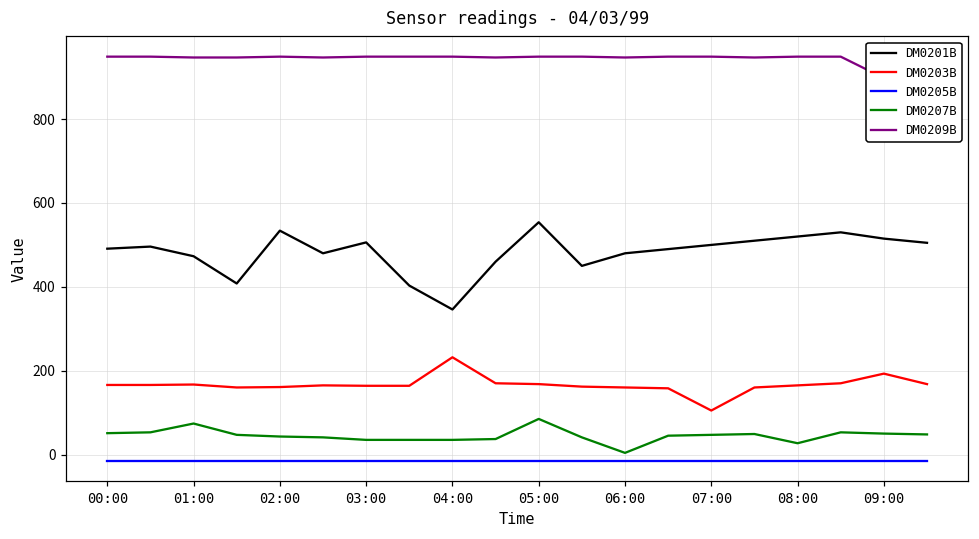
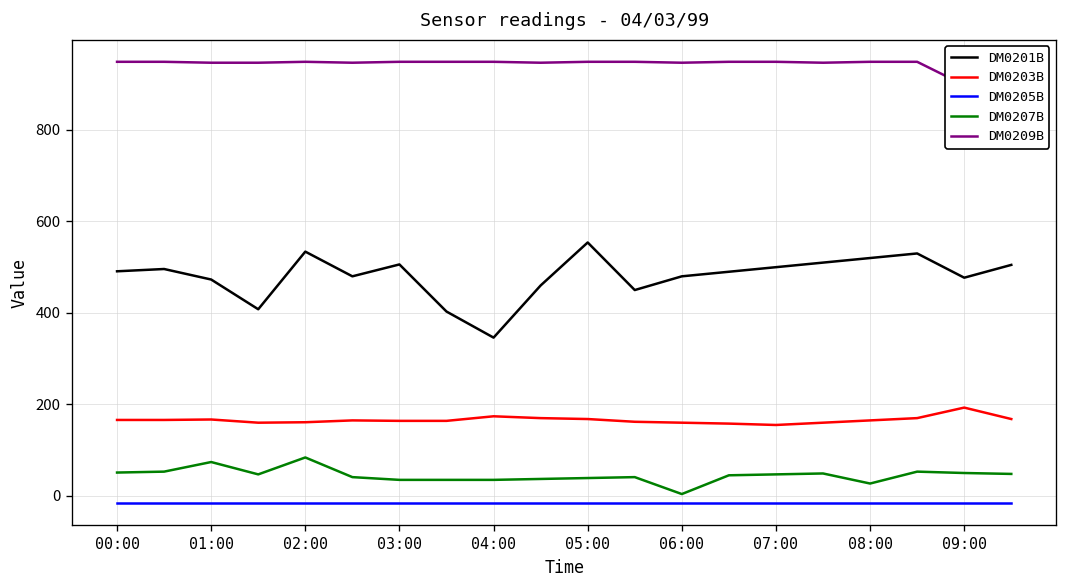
  {
    "DM0201B": {
      "00:00": 490,
      "01:00": 470,
      "02:00": 530,
      "03:00": 510,
      "04:00": 350,
      "05:00": 550,
      "06:00": 480,
      "07:00": 500,
      "08:00": 520,
-     "09:00": 520
+     "09:00": 480
    },
    "DM0203B": {
      "00:00": 170,
      "01:00": 170,
      "02:00": 160,
      "03:00": 160,
-     "04:00": 230,
+     "04:00": 170,
      "05:00": 170,
      "06:00": 160,
-     "07:00": 110,
+     "07:00": 160,
      "08:00": 170,
      "09:00": 190
    },
    "DM0205B": {
      "00:00": -20,
      "01:00": -20,
      "02:00": -20,
      "03:00": -20,
      "04:00": -20,
      "05:00": -20,
      "06:00": -20,
      "07:00": -20,
      "08:00": -20,
      "09:00": -20
    },
    "DM0207B": {
      "00:00": 50,
      "01:00": 70,
-     "02:00": 40,
+     "02:00": 80,
      "03:00": 40,
      "04:00": 40,
-     "05:00": 90,
+     "05:00": 40,
      "06:00": 0,
      "07:00": 50,
      "08:00": 30,
      "09:00": 50
    },
    "DM0209B": {
      "00:00": 950,
      "01:00": 950,
      "02:00": 950,
      "03:00": 950,
      "04:00": 950,
      "05:00": 950,
      "06:00": 950,
      "07:00": 950,
      "08:00": 950
    }
  }
